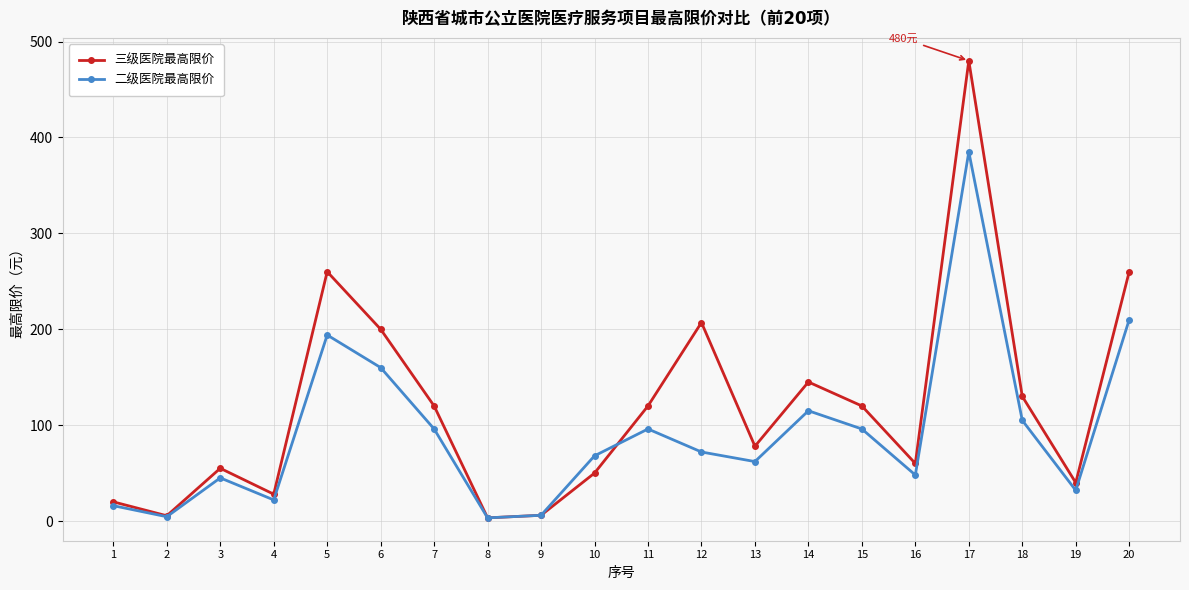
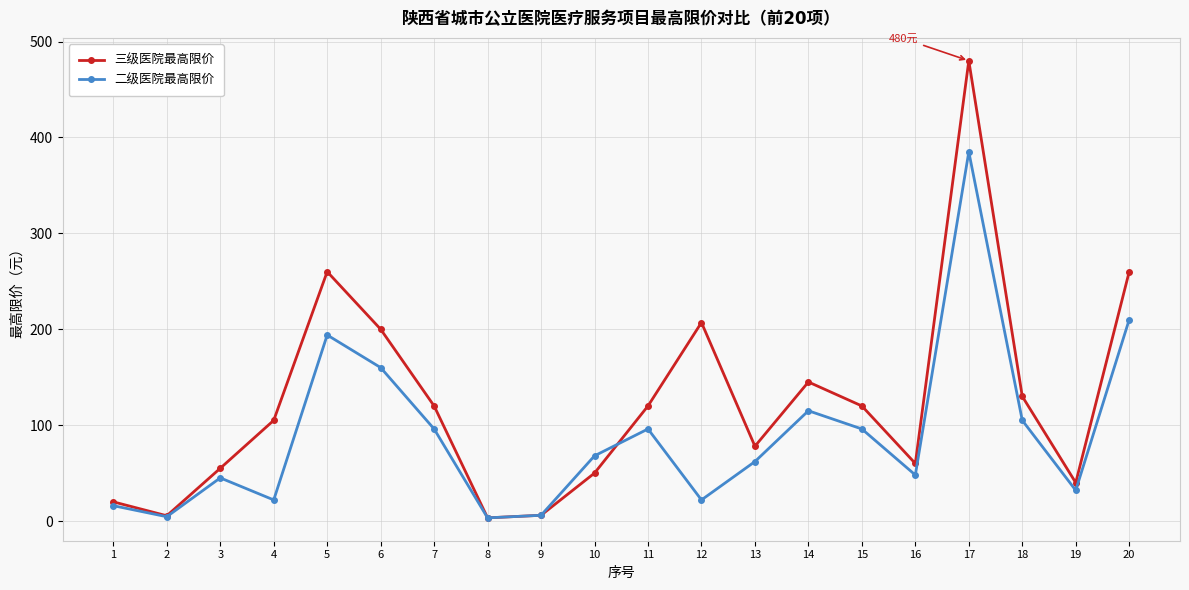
  {
    "三级医院最高限价": {
      "1": 20,
      "3": 60,
-     "4": 30,
+     "4": 110,
      "5": 260,
      "6": 200,
      "7": 120,
      "10": 50,
      "11": 120,
      "12": 210,
      "13": 80,
      "14": 150,
      "15": 120,
      "16": 60,
      "18": 130,
      "19": 40,
      "20": 260
    },
    "二级医院最高限价": {
      "1": 20,
      "3": 50,
      "4": 20,
      "5": 190,
      "6": 160,
      "7": 100,
      "10": 70,
      "11": 100,
-     "12": 70,
+     "12": 20,
      "13": 60,
      "14": 120,
      "15": 100,
      "16": 50,
      "17": 390,
      "18": 110,
      "19": 30,
      "20": 210
    }
  }
